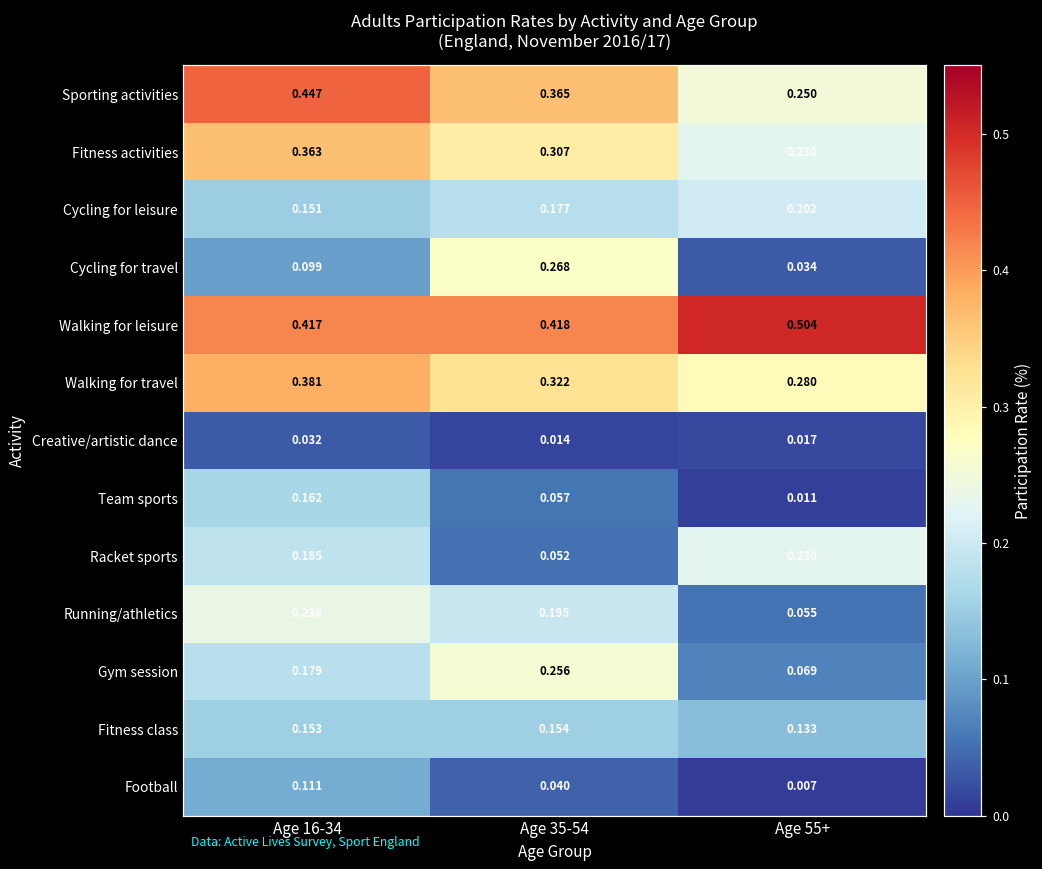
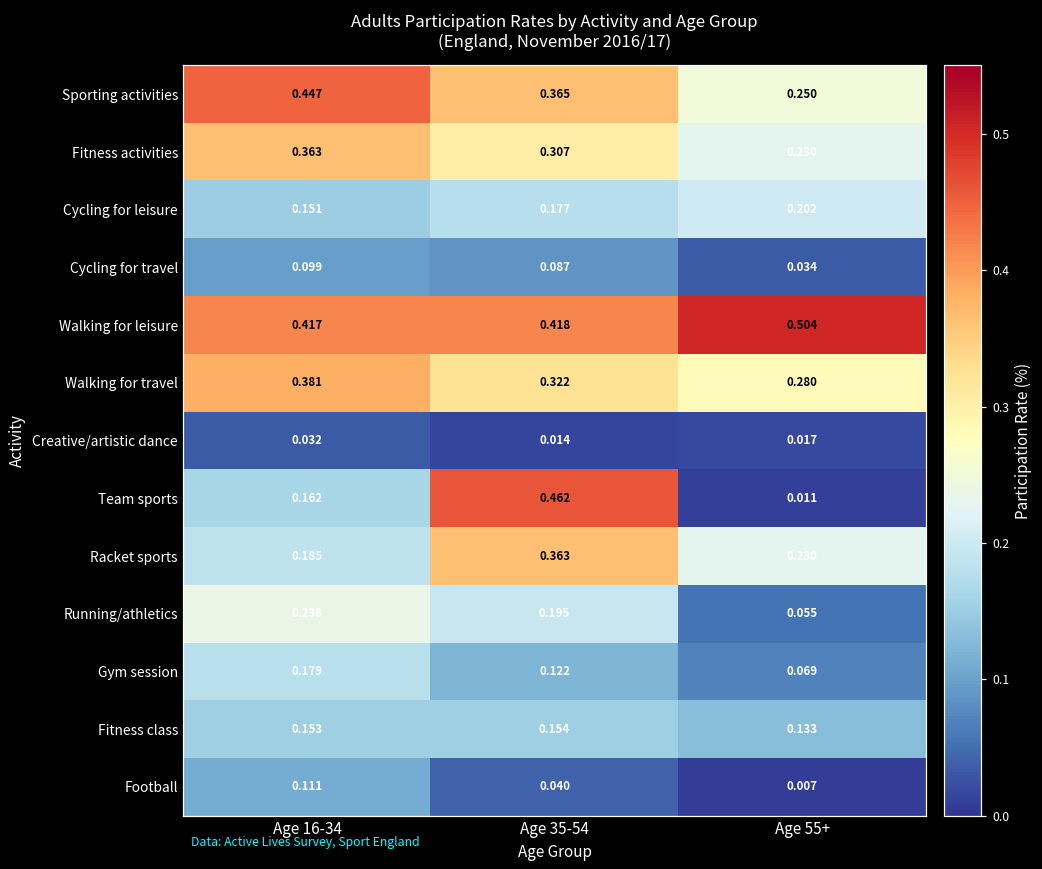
  {
    "Sporting activities": {
      "Age 16-34": 0.447,
      "Age 35-54": 0.365,
      "Age 55+": 0.250
    },
    "Fitness activities": {
      "Age 16-34": 0.363,
      "Age 35-54": 0.307
    },
    "Cycling for leisure": {
      "Age 16-34": 0.151,
      "Age 35-54": 0.177,
      "Age 55+": 0.202
    },
    "Cycling for travel": {
      "Age 16-34": 0.099,
-     "Age 35-54": 0.268,
+     "Age 35-54": 0.087,
      "Age 55+": 0.034
    },
    "Walking for leisure": {
      "Age 16-34": 0.417,
      "Age 35-54": 0.418,
      "Age 55+": 0.504
    },
    "Walking for travel": {
      "Age 16-34": 0.381,
      "Age 35-54": 0.322,
      "Age 55+": 0.280
    },
    "Creative/artistic dance": {
      "Age 16-34": 0.032,
      "Age 35-54": 0.014,
      "Age 55+": 0.017
    },
    "Team sports": {
      "Age 16-34": 0.162,
-     "Age 35-54": 0.057,
+     "Age 35-54": 0.462,
      "Age 55+": 0.011
    },
    "Racket sports": {
      "Age 16-34": 0.185,
-     "Age 35-54": 0.052
+     "Age 35-54": 0.363
    },
    "Running/athletics": {
      "Age 35-54": 0.195,
      "Age 55+": 0.055
    },
    "Gym session": {
      "Age 16-34": 0.179,
-     "Age 35-54": 0.256,
+     "Age 35-54": 0.122,
      "Age 55+": 0.069
    },
    "Fitness class": {
      "Age 16-34": 0.153,
      "Age 35-54": 0.154,
      "Age 55+": 0.133
    },
    "Football": {
      "Age 16-34": 0.111,
      "Age 35-54": 0.040,
      "Age 55+": 0.007
    }
  }
